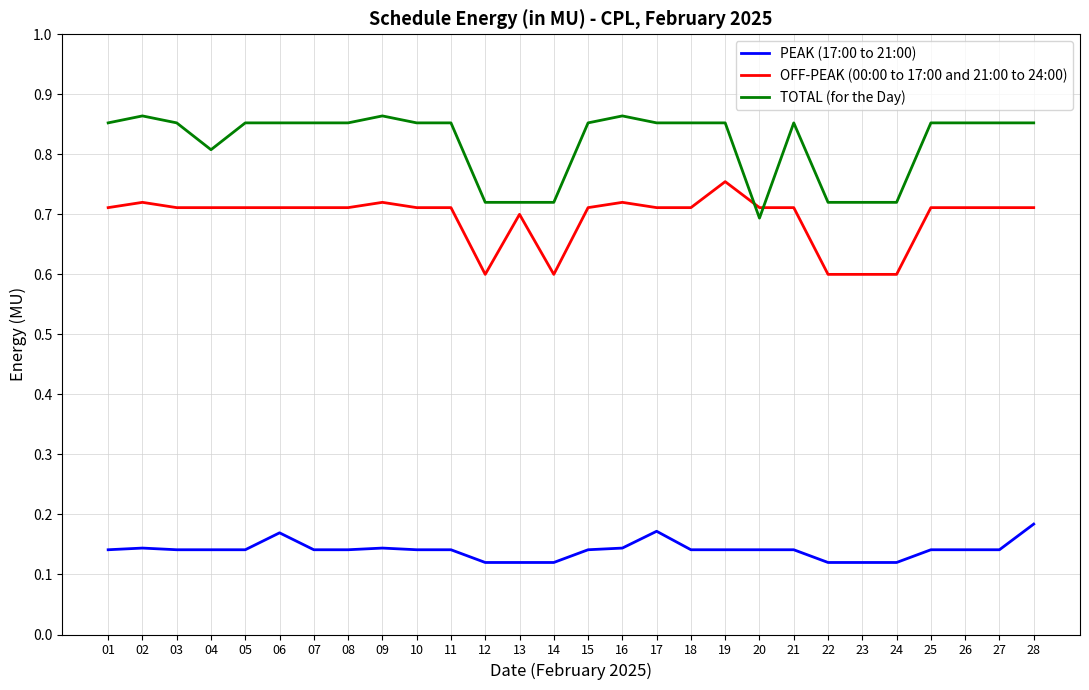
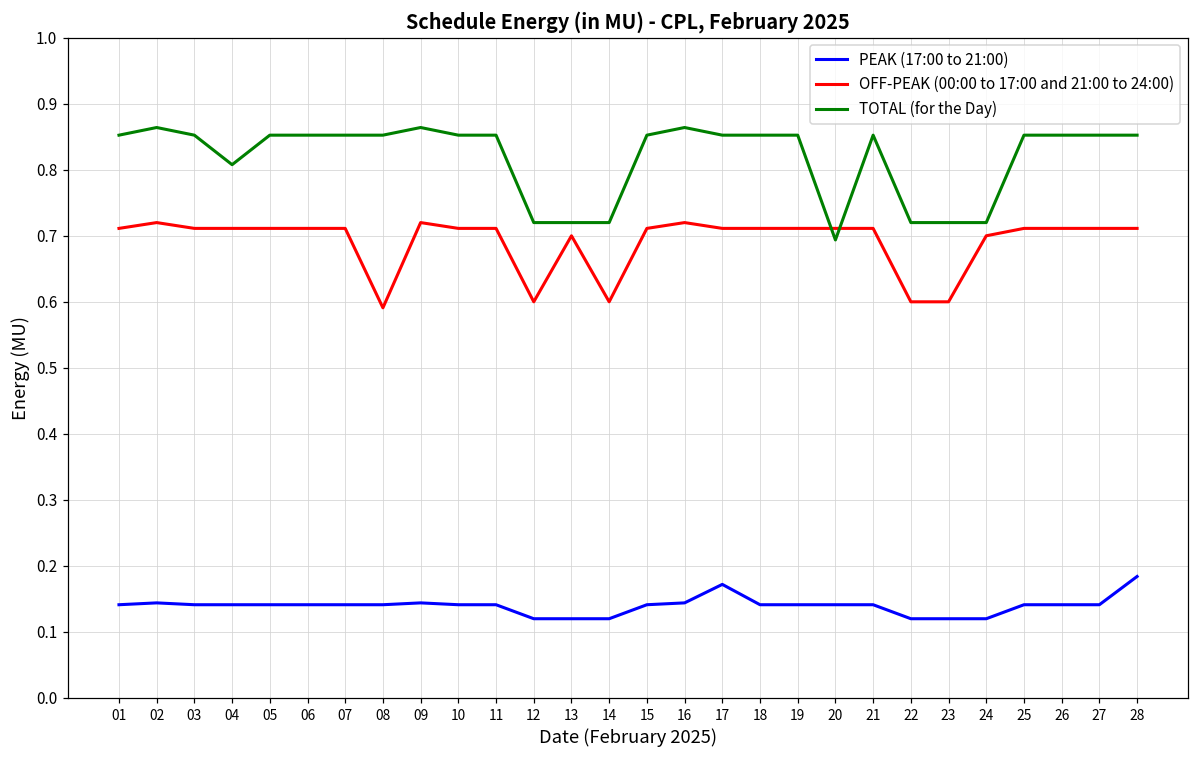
  {
    "PEAK (17:00 to 21:00)": {
      "01": 0.14,
      "02": 0.14,
      "03": 0.14,
      "04": 0.14,
      "05": 0.14,
-     "06": 0.17,
+     "06": 0.14,
      "07": 0.14,
      "08": 0.14,
      "09": 0.14,
      "10": 0.14,
      "11": 0.14,
      "12": 0.12,
      "13": 0.12,
      "14": 0.12,
      "15": 0.14,
      "16": 0.14,
      "17": 0.17,
      "18": 0.14,
      "19": 0.14,
      "20": 0.14,
      "21": 0.14,
      "22": 0.12,
      "23": 0.12,
      "24": 0.12,
      "25": 0.14,
      "26": 0.14,
      "27": 0.14,
      "28": 0.18
    },
    "OFF-PEAK (00:00 to 17:00 and 21:00 to 24:00)": {
      "01": 0.71,
      "02": 0.72,
      "03": 0.71,
      "04": 0.71,
      "05": 0.71,
      "06": 0.71,
      "07": 0.71,
-     "08": 0.71,
+     "08": 0.59,
      "09": 0.72,
      "10": 0.71,
      "11": 0.71,
      "12": 0.60,
      "13": 0.70,
      "14": 0.60,
      "15": 0.71,
      "16": 0.72,
      "17": 0.71,
      "18": 0.71,
-     "19": 0.75,
+     "19": 0.71,
      "20": 0.71,
      "21": 0.71,
      "22": 0.60,
      "23": 0.60,
-     "24": 0.6,
+     "24": 0.7,
      "25": 0.71,
      "26": 0.71,
      "27": 0.71,
      "28": 0.71
    },
    "TOTAL (for the Day)": {
      "01": 0.85,
      "02": 0.86,
      "03": 0.85,
      "04": 0.81,
      "05": 0.85,
      "06": 0.85,
      "07": 0.85,
      "08": 0.85,
      "09": 0.86,
      "10": 0.85,
      "11": 0.85,
      "12": 0.72,
      "13": 0.72,
      "14": 0.72,
      "15": 0.85,
      "16": 0.86,
      "17": 0.85,
      "18": 0.85,
      "19": 0.85,
      "20": 0.69,
      "21": 0.85,
      "22": 0.72,
      "23": 0.72,
      "24": 0.72,
      "25": 0.85,
      "26": 0.85,
      "27": 0.85,
      "28": 0.85
    }
  }
